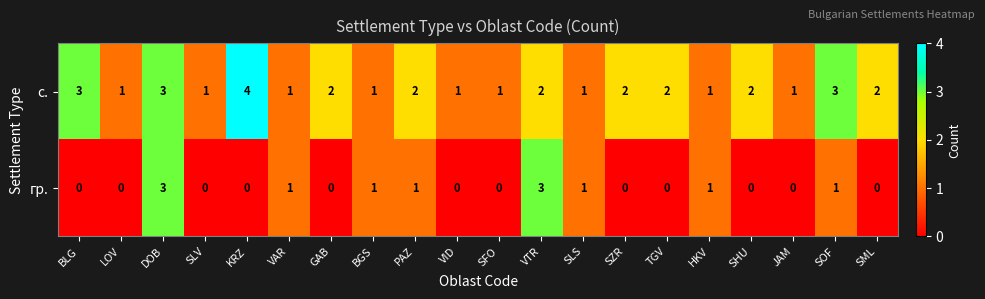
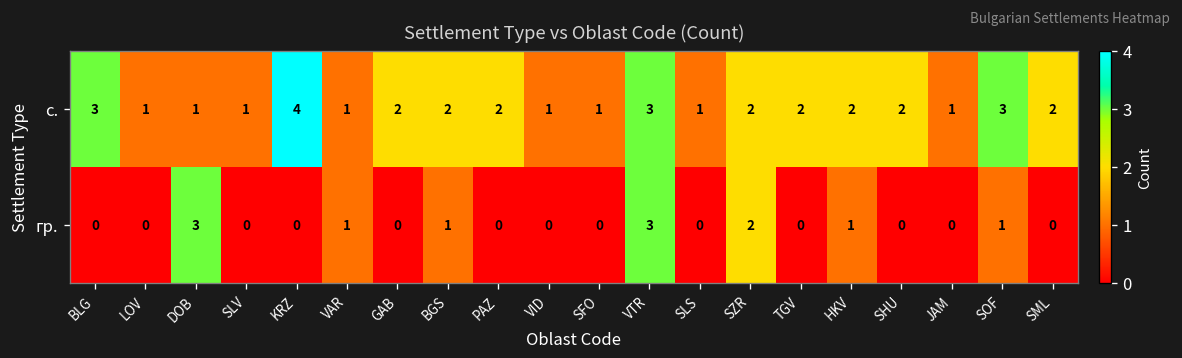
  {
    "с.": {
      "BLG": 3,
      "LOV": 1,
-     "DOB": 3,
+     "DOB": 1,
      "SLV": 1,
      "KRZ": 4,
      "VAR": 1,
      "GAB": 2,
-     "BGS": 1,
+     "BGS": 2,
      "PAZ": 2,
      "VID": 1,
      "SFO": 1,
-     "VTR": 2,
+     "VTR": 3,
      "SLS": 1,
      "SZR": 2,
      "TGV": 2,
-     "HKV": 1,
+     "HKV": 2,
      "SHU": 2,
      "JAM": 1,
      "SOF": 3,
      "SML": 2
    },
    "гр.": {
      "BLG": 0,
      "LOV": 0,
      "DOB": 3,
      "SLV": 0,
      "KRZ": 0,
      "VAR": 1,
      "GAB": 0,
      "BGS": 1,
-     "PAZ": 1,
+     "PAZ": 0,
      "VID": 0,
      "SFO": 0,
      "VTR": 3,
-     "SLS": 1,
-     "SZR": 0,
+     "SLS": 0,
+     "SZR": 2,
      "TGV": 0,
      "HKV": 1,
      "SHU": 0,
      "JAM": 0,
      "SOF": 1,
      "SML": 0
    }
  }
